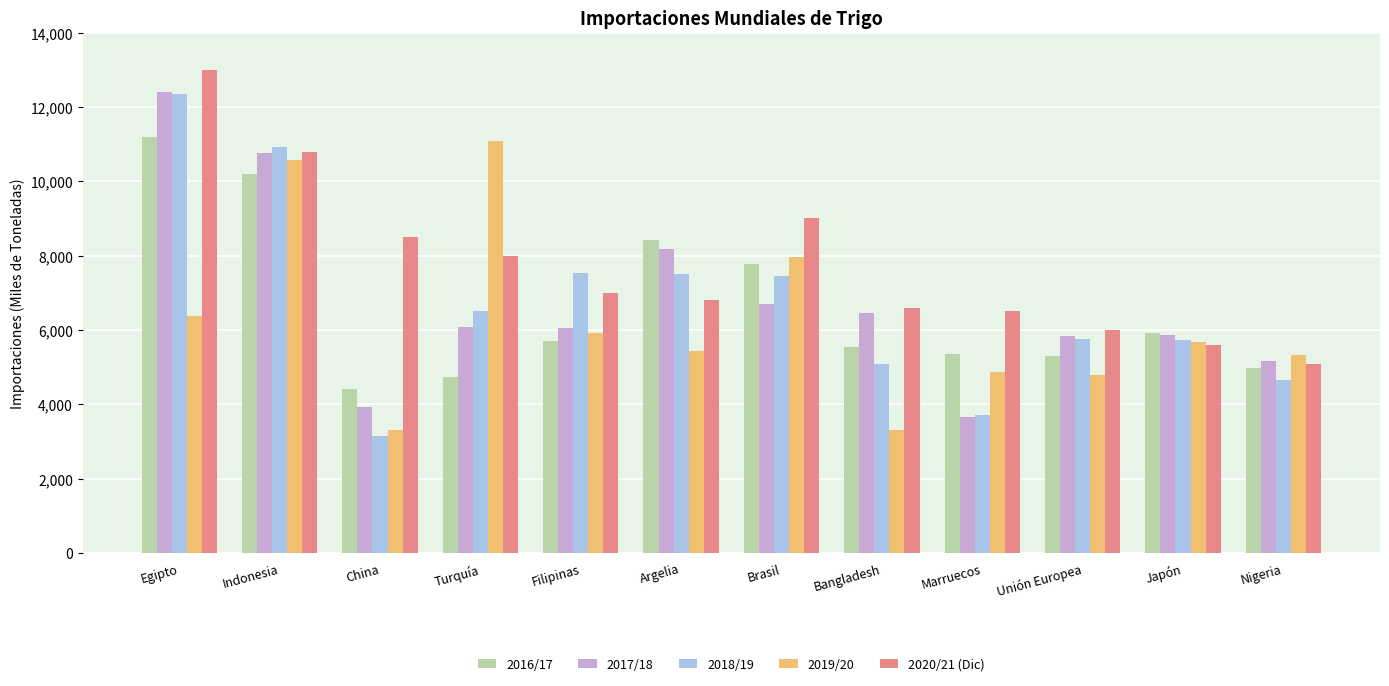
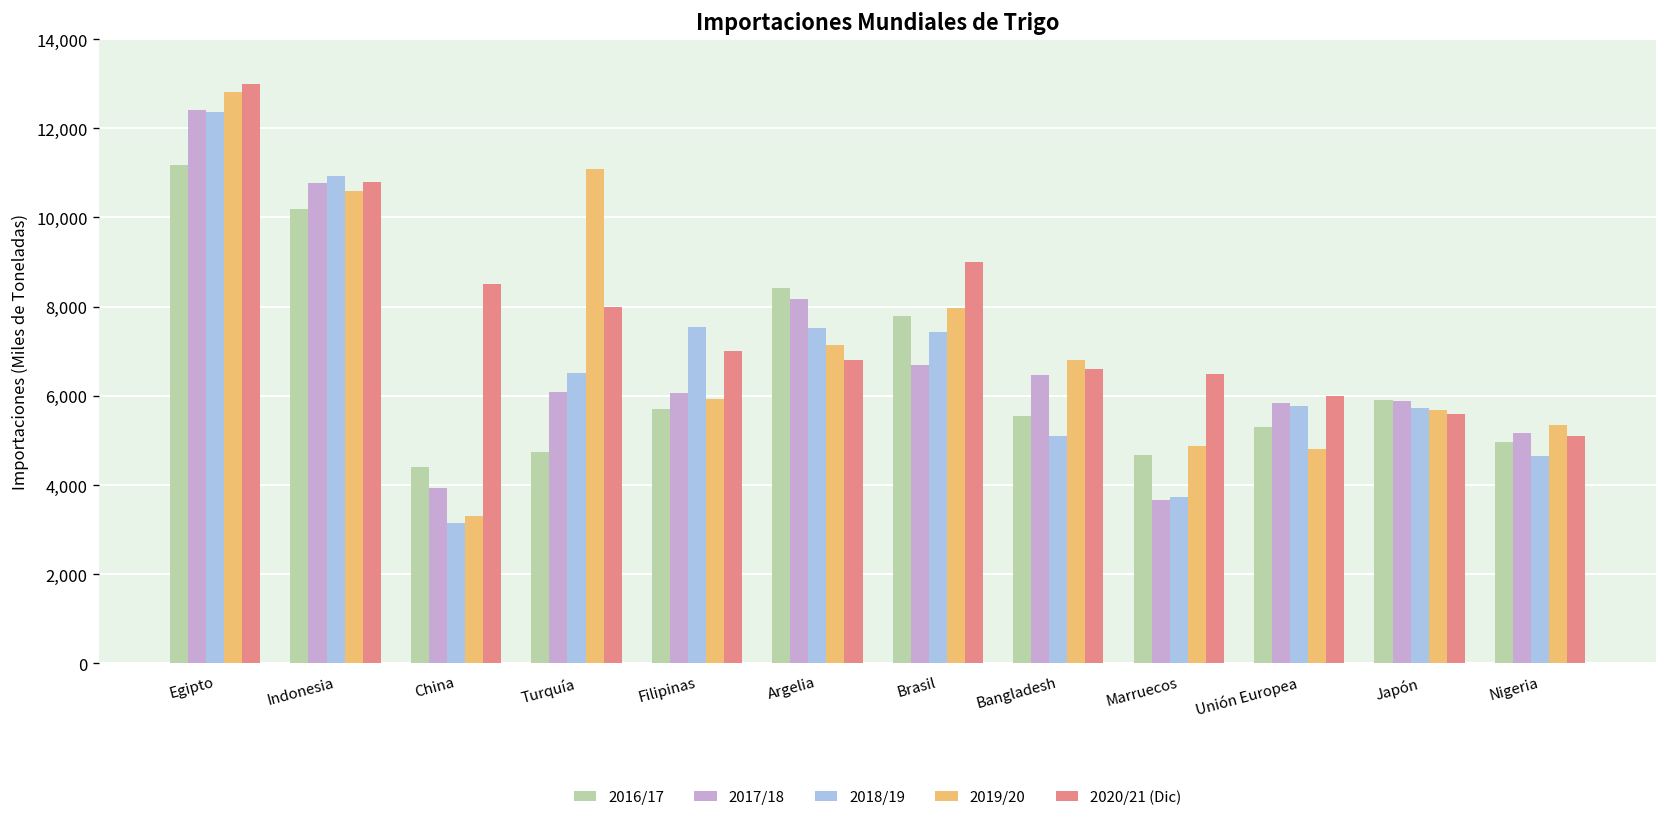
  {
    "2016/17": {
      "Egipto": "11,200",
      "Indonesia": "10,200",
      "China": "4,400",
      "Turquía": "4,700",
      "Filipinas": "5,700",
      "Argelia": "8,400",
      "Brasil": "7,800",
      "Bangladesh": "5,600",
-     "Marruecos": "5,300",
+     "Marruecos": "4,700",
      "Unión Europea": "5,300",
      "Japón": "5,900",
      "Nigeria": "5,000"
    },
    "2019/20": {
-     "Egipto": "6,400",
+     "Egipto": "12,800",
      "Indonesia": "10,600",
      "China": "3,300",
      "Turquía": "11,100",
      "Filipinas": "5,900",
-     "Argelia": "5,400",
+     "Argelia": "7,100",
      "Brasil": "8,000",
-     "Bangladesh": "3,300",
+     "Bangladesh": "6,800",
      "Marruecos": "4,900",
      "Unión Europea": "4,800",
      "Japón": "5,700",
      "Nigeria": "5,300"
    },
    "2020/21 (Dic)": {
      "Egipto": "13,000",
      "Indonesia": "10,800",
      "China": "8,500",
      "Turquía": "8,000",
      "Filipinas": "7,000",
      "Argelia": "6,800",
      "Brasil": "9,000",
      "Bangladesh": "6,600",
      "Marruecos": "6,500",
      "Unión Europea": "6,000",
      "Japón": "5,600",
      "Nigeria": "5,100"
    }
  }
